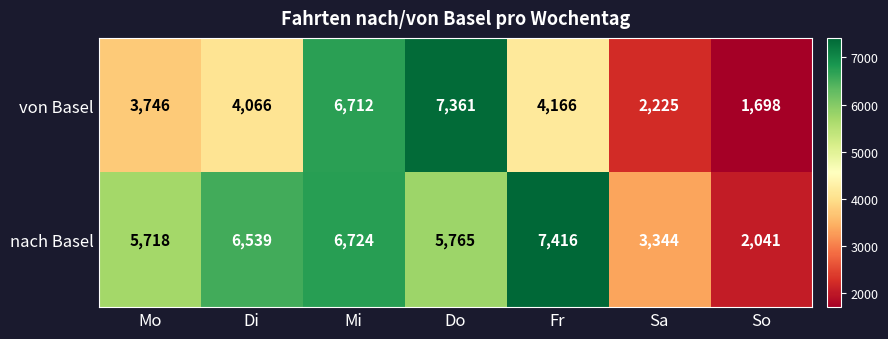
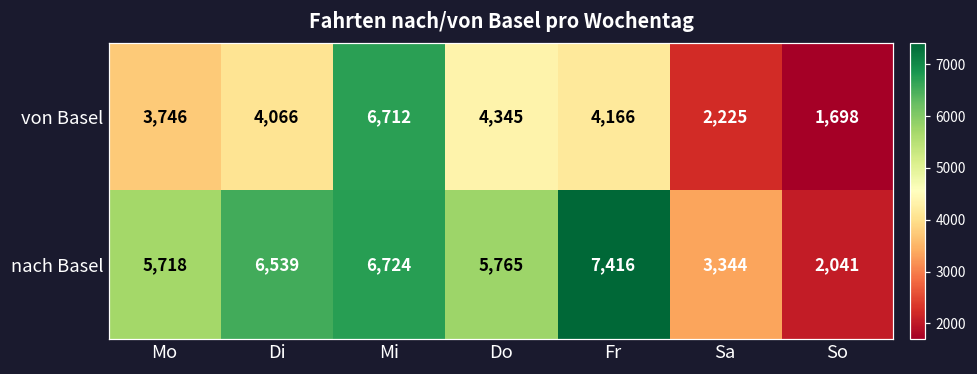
  {
    "von Basel": {
      "Mo": "3,746",
      "Di": "4,066",
      "Mi": "6,712",
-     "Do": "7,361",
+     "Do": "4,345",
      "Fr": "4,166",
      "Sa": "2,225",
      "So": "1,698"
    },
    "nach Basel": {
      "Mo": "5,718",
      "Di": "6,539",
      "Mi": "6,724",
      "Do": "5,765",
      "Fr": "7,416",
      "Sa": "3,344",
      "So": "2,041"
    }
  }
